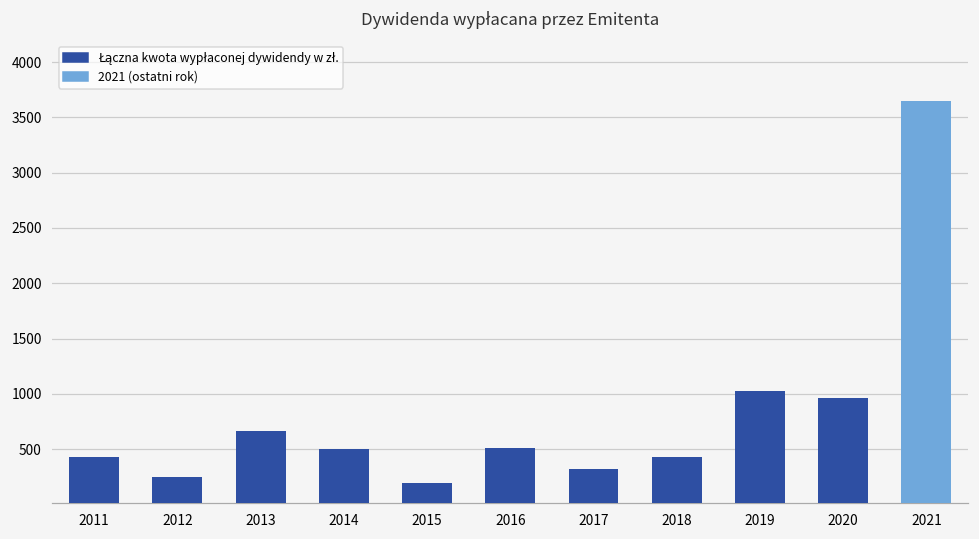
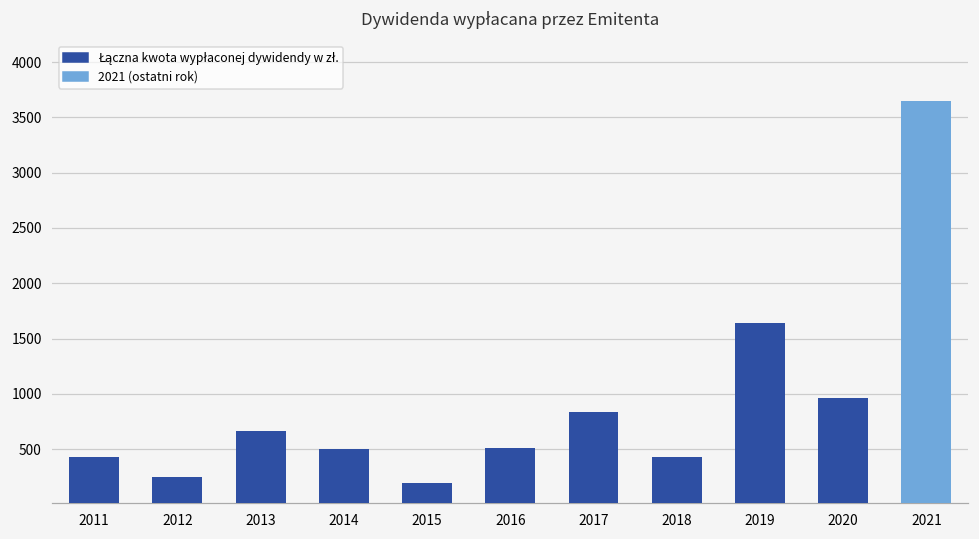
  {
    "2011": 430,
    "2012": 250,
    "2013": 660,
    "2014": 500,
    "2015": 190,
    "2016": 510,
-   "2017": 320,
+   "2017": 830,
    "2018": 430,
-   "2019": 1020,
+   "2019": 1640,
    "2020": 960,
    "2021": 3650
  }
